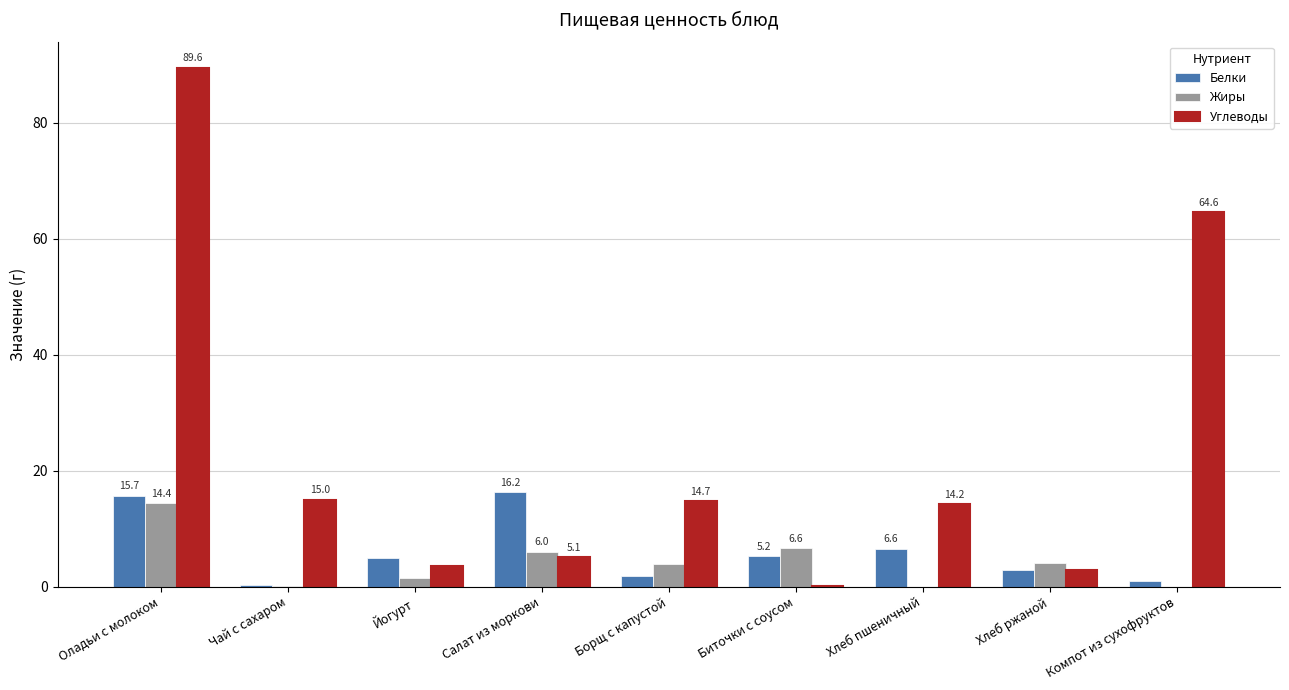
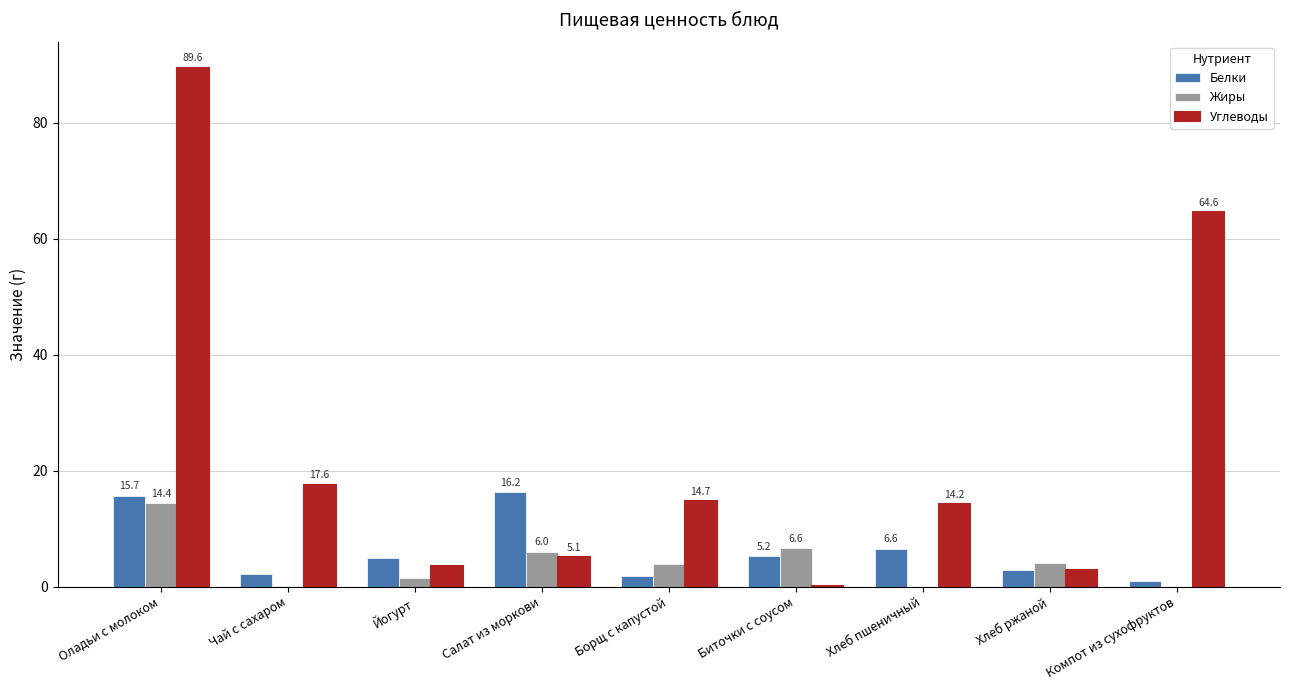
  {
    "Белки": {
-     "Чай с сахаром": 0,
+     "Чай с сахаром": 2,
      "Йогурт": 5,
      "Борщ с капустой": 2,
      "Хлеб ржаной": 3,
      "Компот из сухофруктов": 1
    },
    "Жиры": {
      "Оладьи с молоком": 14.4,
      "Салат из моркови": 6.0,
      "Биточки с соусом": 6.6
    },
    "Углеводы": {
      "Оладьи с молоком": 89.6,
-     "Чай с сахаром": 15.0,
+     "Чай с сахаром": 17.6,
      "Салат из моркови": 5.1,
      "Борщ с капустой": 14.7,
      "Хлеб пшеничный": 14.2,
      "Компот из сухофруктов": 64.6
    }
  }
